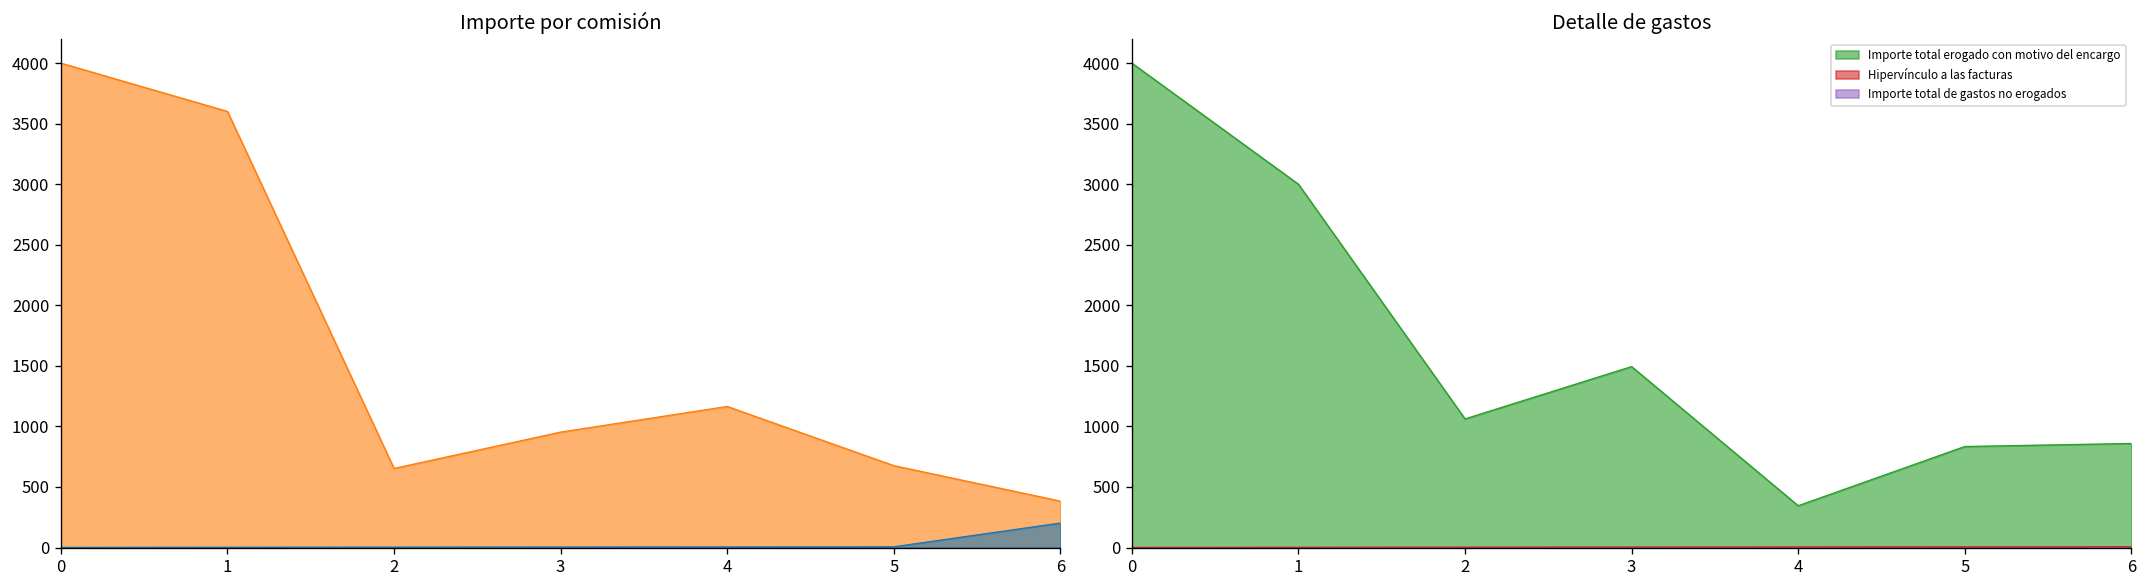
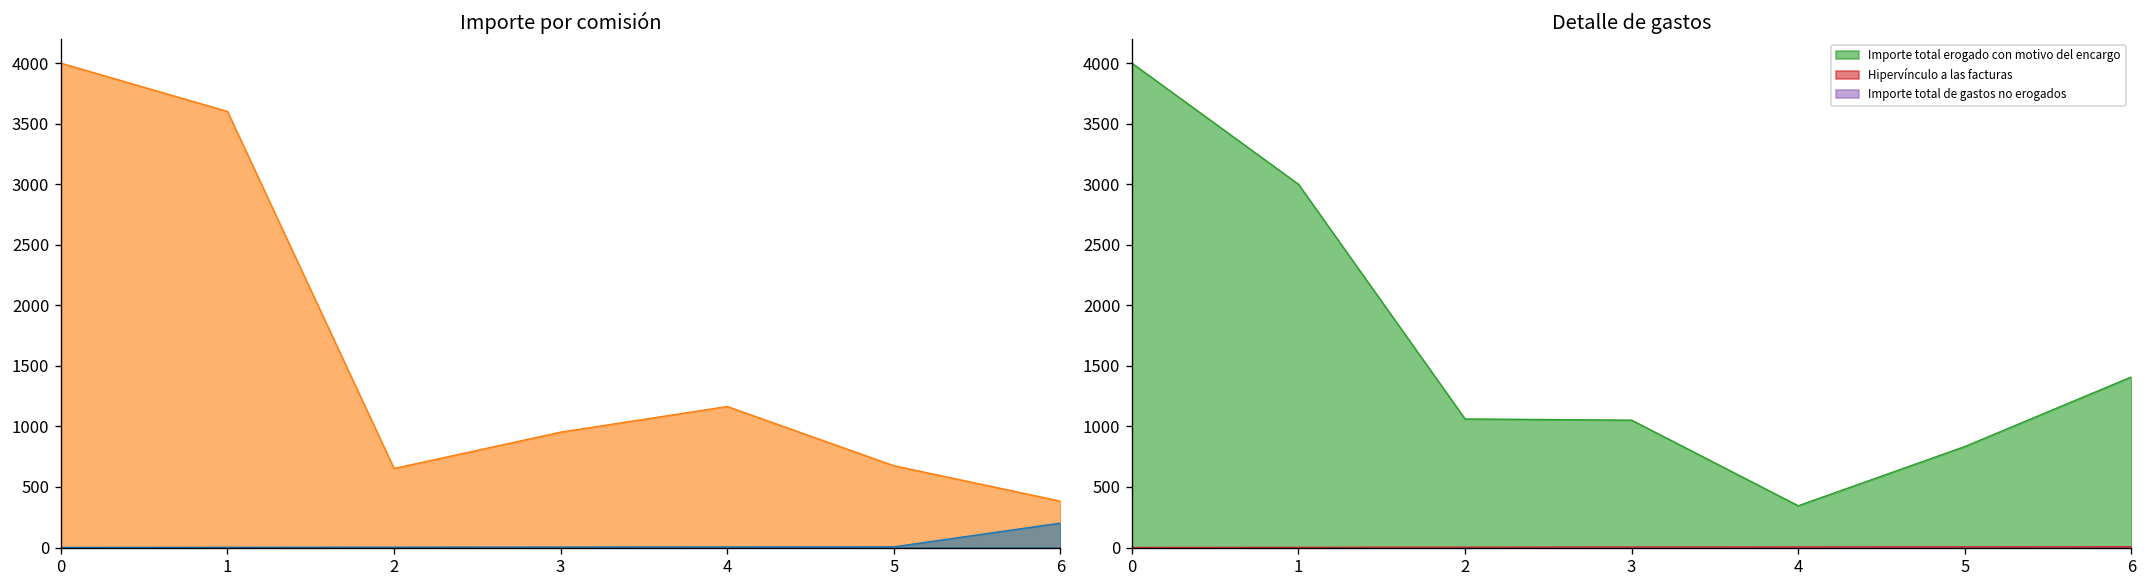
  {
    "Detalle de gastos": {
      "Importe total erogado con motivo del encargo": {
        "0": 4000,
        "1": 3000,
        "2": 1060,
-       "3": 1490,
+       "3": 1050,
        "4": 350,
        "5": 830,
-       "6": 860
+       "6": 1410
      },
      "Importe total de gastos no erogados": {
        "0": 0,
        "1": 0,
        "2": 0,
        "3": 0,
        "4": 0,
        "5": 0,
        "6": 0
      }
    }
  }
